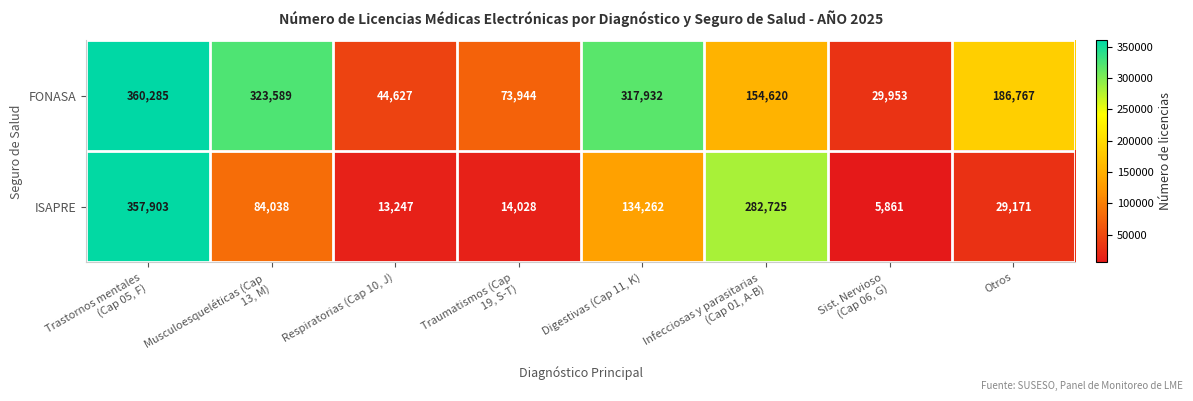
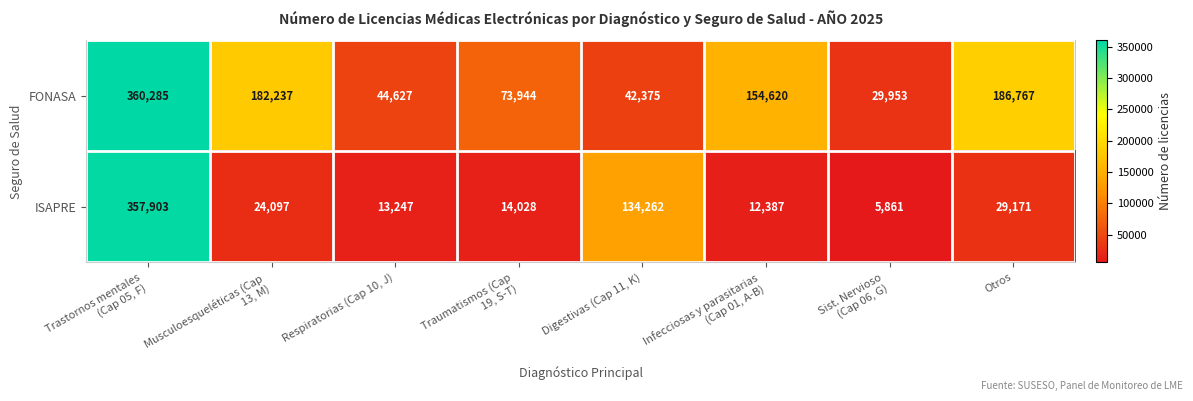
  {
    "FONASA": {
      "Trastornos mentales (Cap 05, F)": "360,285",
-     "Musculoesqueléticas (Cap 13, M)": "323,589",
+     "Musculoesqueléticas (Cap 13, M)": "182,237",
      "Respiratorias (Cap 10, J)": "44,627",
      "Traumatismos (Cap 19, S-T)": "73,944",
-     "Digestivas (Cap 11, K)": "317,932",
+     "Digestivas (Cap 11, K)": "42,375",
      "Infecciosas y parasitarias (Cap 01, A-B)": "154,620",
      "Sist. Nervioso (Cap 06, G)": "29,953",
      "Otros": "186,767"
    },
    "ISAPRE": {
      "Trastornos mentales (Cap 05, F)": "357,903",
-     "Musculoesqueléticas (Cap 13, M)": "84,038",
+     "Musculoesqueléticas (Cap 13, M)": "24,097",
      "Respiratorias (Cap 10, J)": "13,247",
      "Traumatismos (Cap 19, S-T)": "14,028",
      "Digestivas (Cap 11, K)": "134,262",
-     "Infecciosas y parasitarias (Cap 01, A-B)": "282,725",
+     "Infecciosas y parasitarias (Cap 01, A-B)": "12,387",
      "Sist. Nervioso (Cap 06, G)": "5,861",
      "Otros": "29,171"
    }
  }
